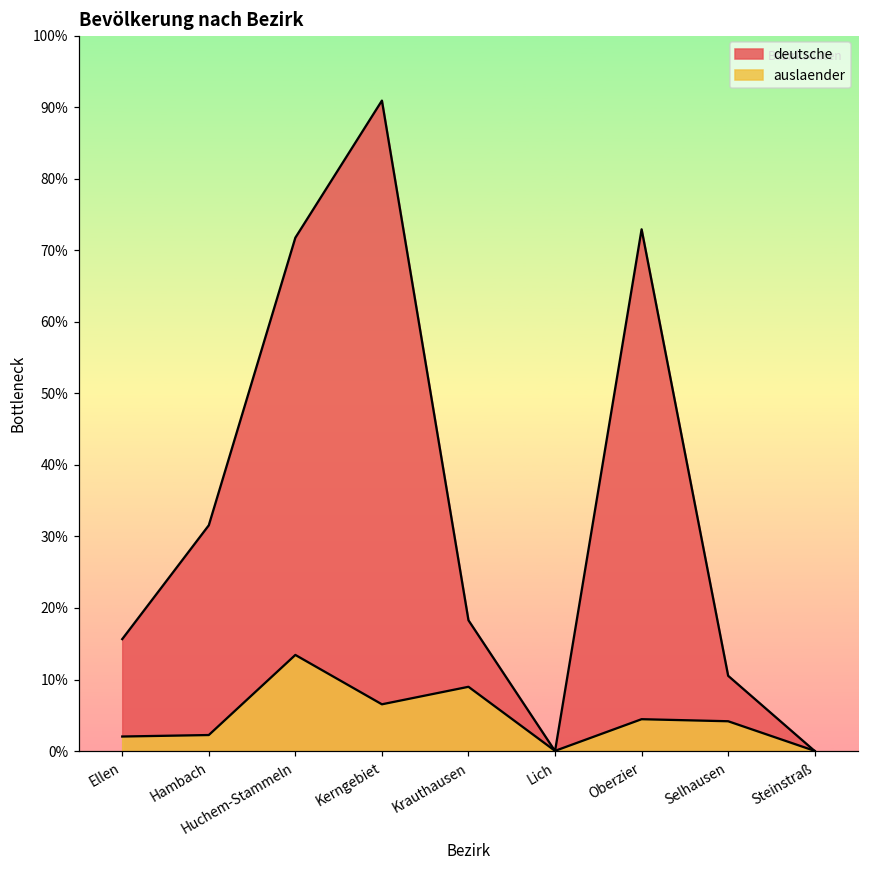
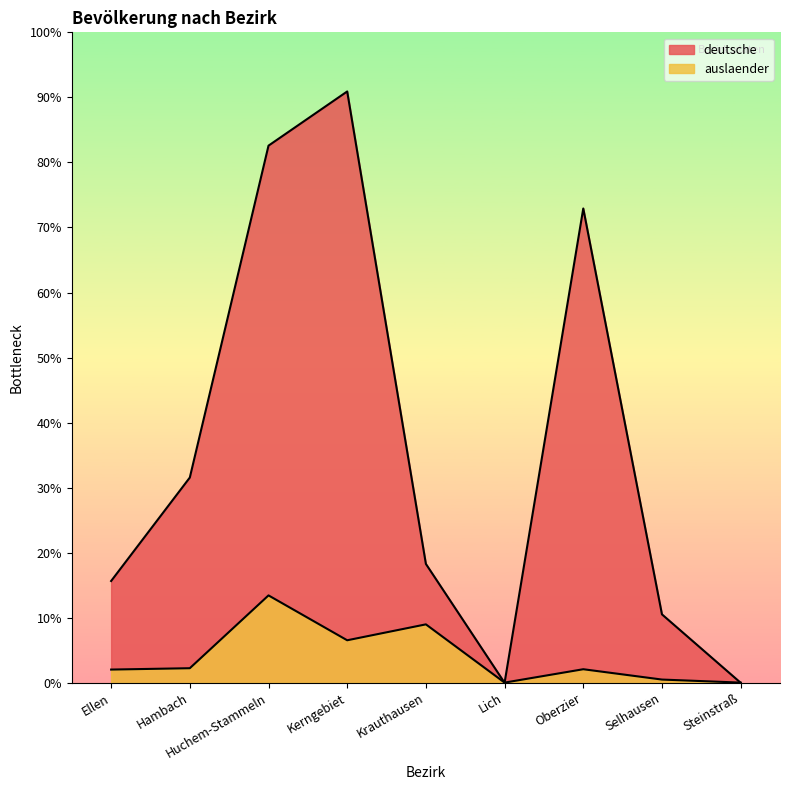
  {
    "deutsche": {
      "Ellen": "16%",
      "Hambach": "32%",
-     "Huchem-Stammeln": "72%",
+     "Huchem-Stammeln": "83%",
      "Kerngebiet": "91%",
      "Krauthausen": "18%",
      "Oberzier": "73%",
      "Selhausen": "11%"
    },
    "auslaender": {
      "Ellen": "2%",
      "Hambach": "2%",
      "Huchem-Stammeln": "13%",
      "Kerngebiet": "7%",
      "Krauthausen": "9%",
-     "Oberzier": "4%",
-     "Selhausen": "4%"
+     "Oberzier": "2%",
+     "Selhausen": "0%"
    }
  }
